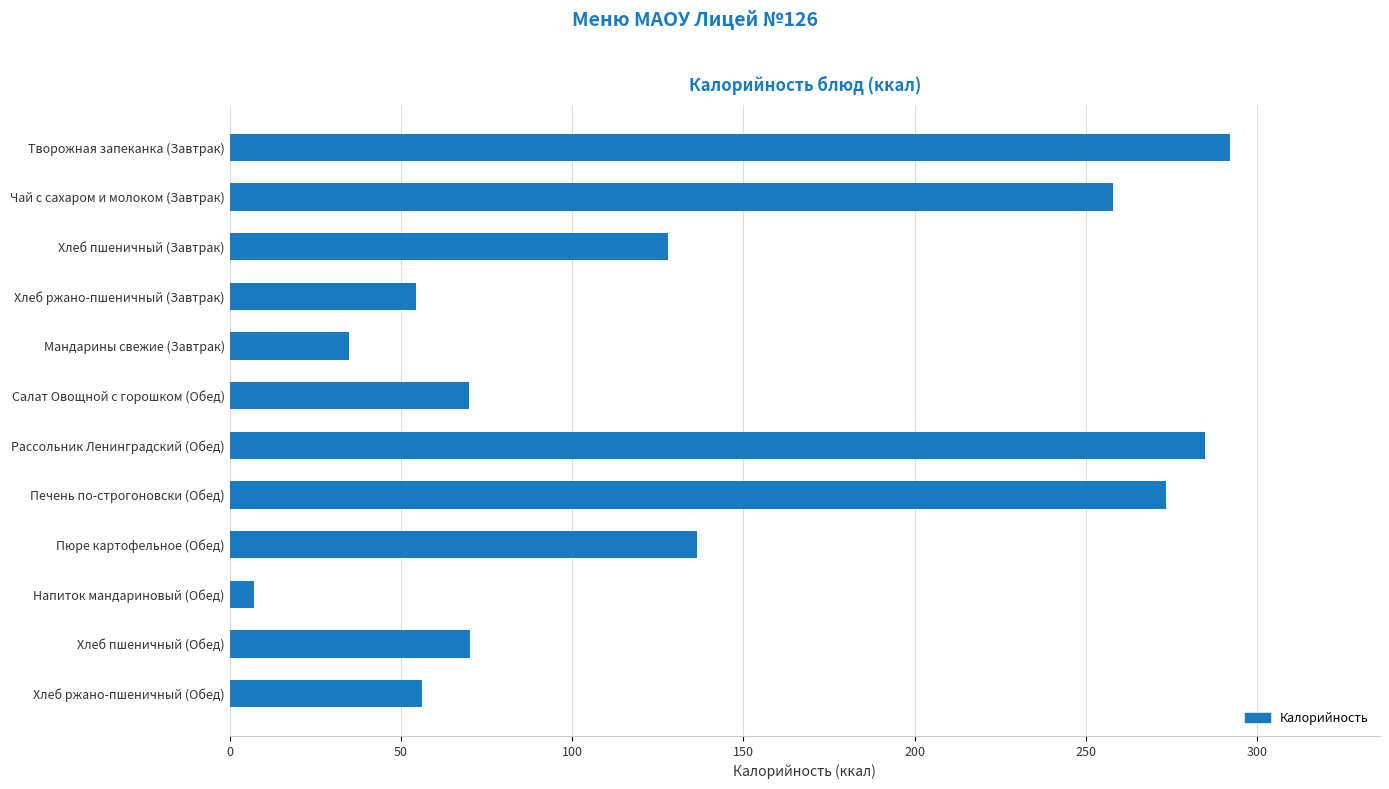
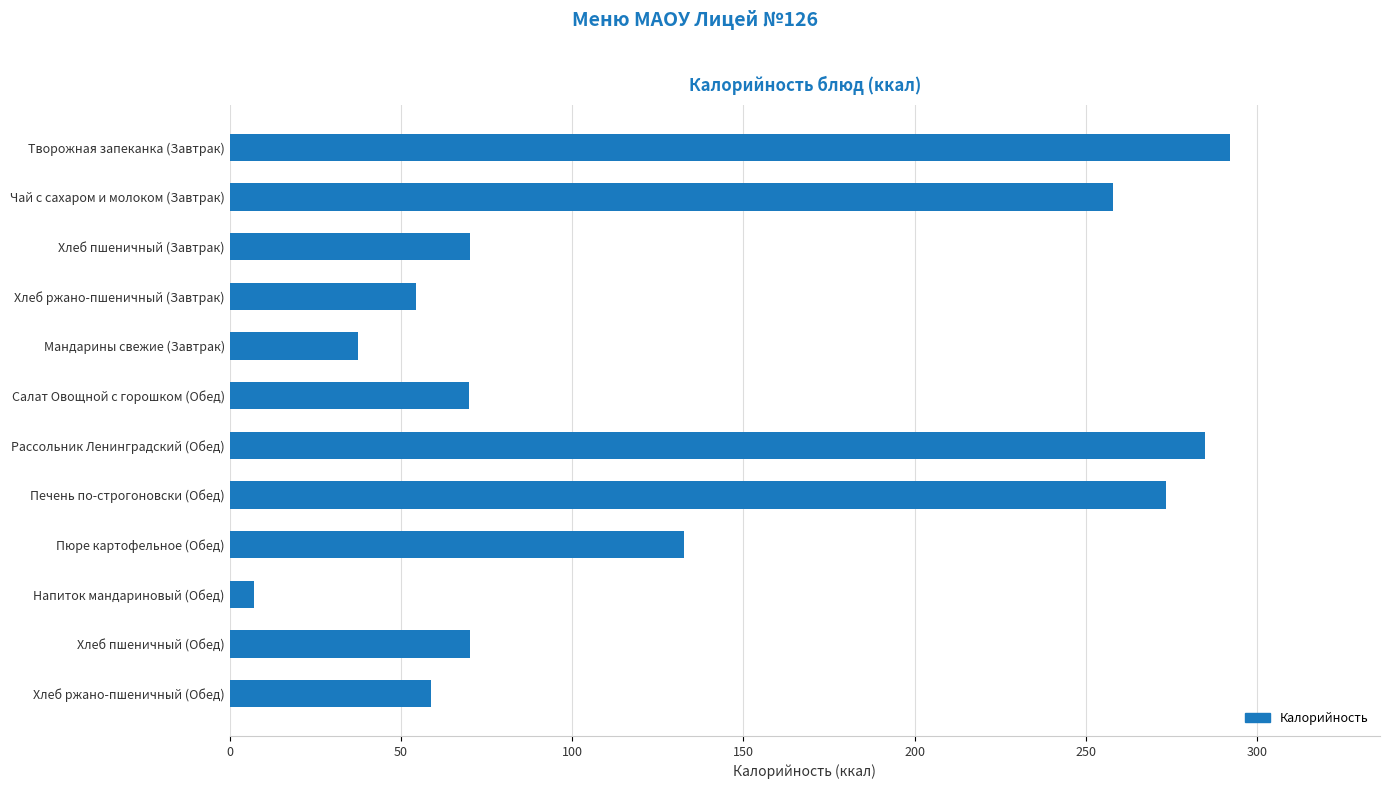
  {
    "Творожная запеканка (Завтрак)": 292,
    "Чай с сахаром и молоком (Завтрак)": 258,
-   "Хлеб пшеничный (Завтрак)": 128,
+   "Хлеб пшеничный (Завтрак)": 70,
    "Хлеб ржано-пшеничный (Завтрак)": 55,
-   "Мандарины свежие (Завтрак)": 35,
+   "Мандарины свежие (Завтрак)": 38,
    "Салат Овощной с горошком (Обед)": 70,
    "Рассольник Ленинградский (Обед)": 285,
    "Печень по-строгоновски (Обед)": 273,
-   "Пюре картофельное (Обед)": 137,
+   "Пюре картофельное (Обед)": 133,
    "Напиток мандариновый (Обед)": 7,
    "Хлеб пшеничный (Обед)": 70,
-   "Хлеб ржано-пшеничный (Обед)": 56
+   "Хлеб ржано-пшеничный (Обед)": 59
  }
